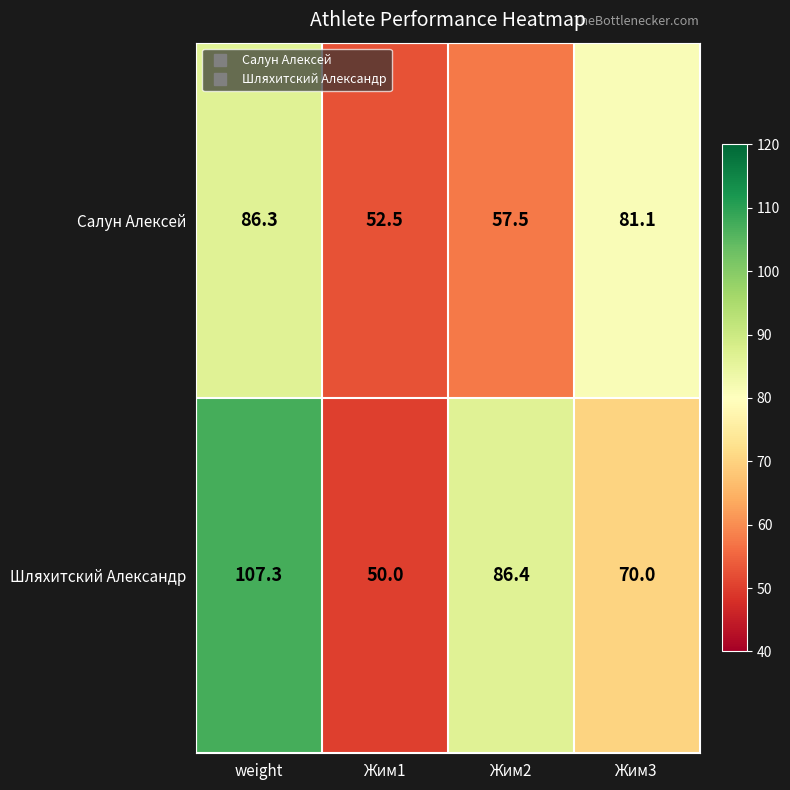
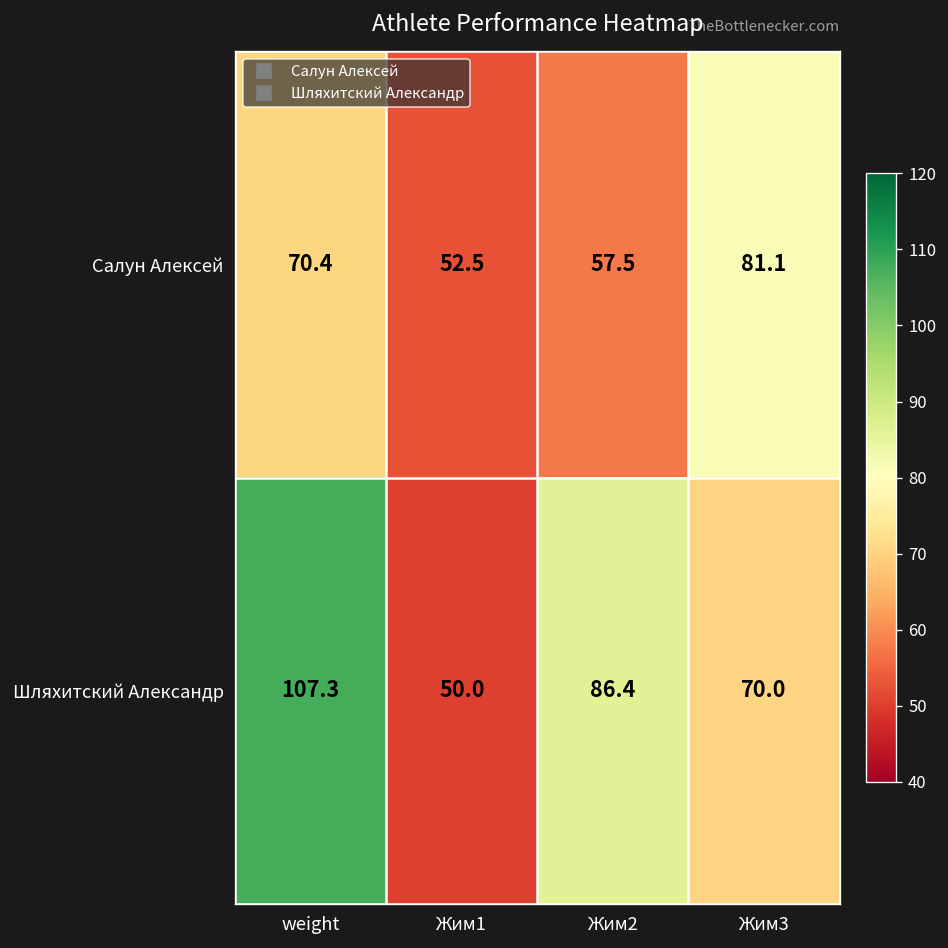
  {
    "Салун Алексей": {
-     "weight": 86.3,
+     "weight": 70.4,
      "Жим1": 52.5,
      "Жим2": 57.5,
      "Жим3": 81.1
    },
    "Шляхитский Александр": {
      "weight": 107.3,
      "Жим1": 50.0,
      "Жим2": 86.4,
      "Жим3": 70.0
    }
  }
